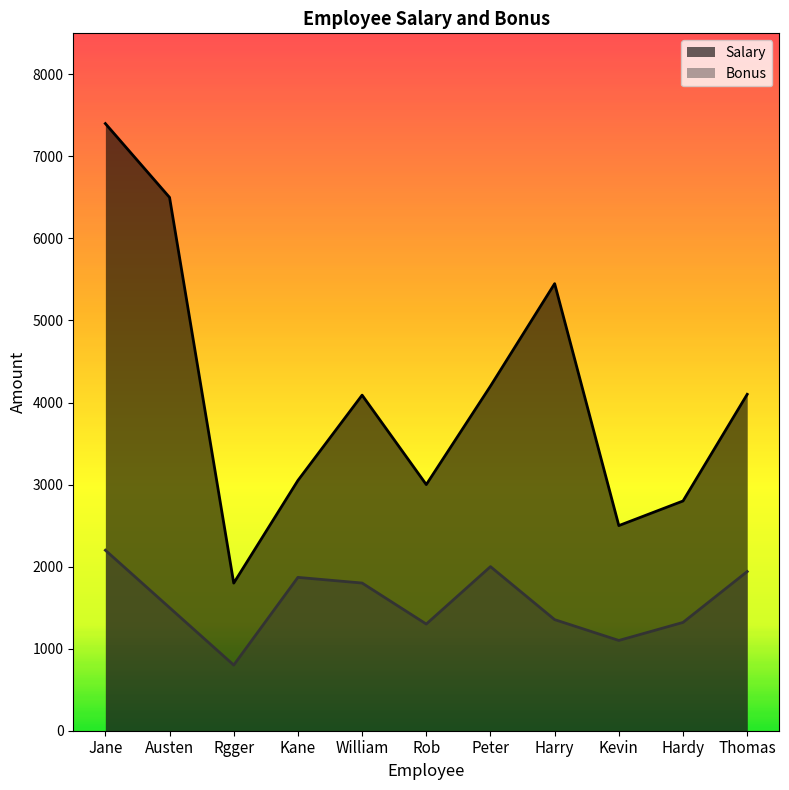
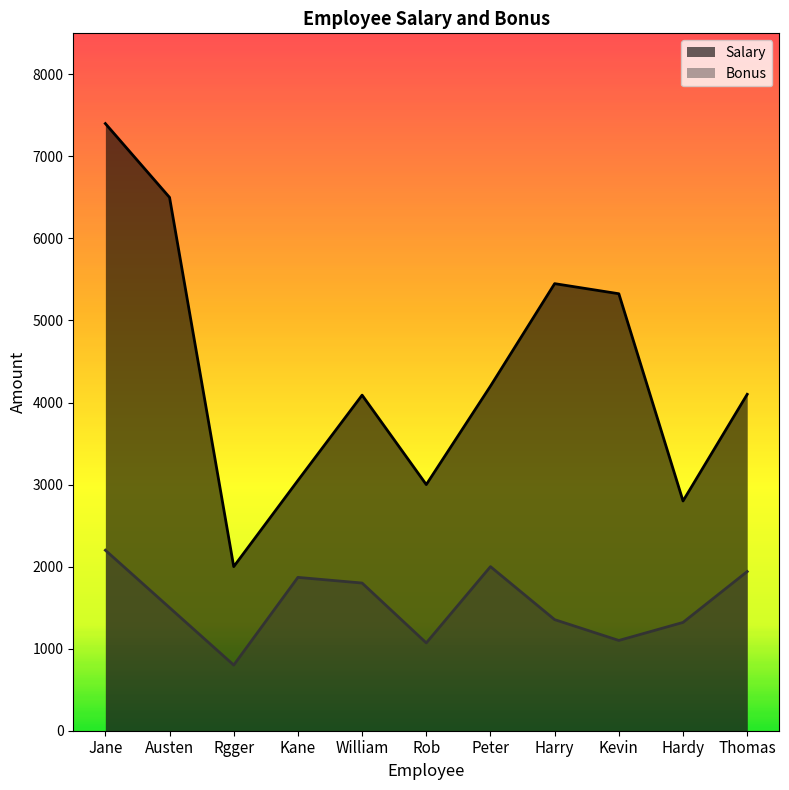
  {
    "Salary": {
      "Jane": 7400,
      "Austen": 6500,
-     "Rgger": 1800,
+     "Rgger": 2000,
      "Kane": 3100,
      "William": 4100,
      "Rob": 3000,
      "Peter": 4200,
      "Harry": 5400,
-     "Kevin": 2500,
+     "Kevin": 5300,
      "Hardy": 2800,
      "Thomas": 4100
    },
    "Bonus": {
      "Jane": 2200,
      "Austen": 1500,
      "Rgger": 800,
      "Kane": 1900,
      "William": 1800,
-     "Rob": 1300,
+     "Rob": 1100,
      "Peter": 2000,
      "Harry": 1400,
      "Kevin": 1100,
      "Hardy": 1300,
      "Thomas": 1900
    }
  }
